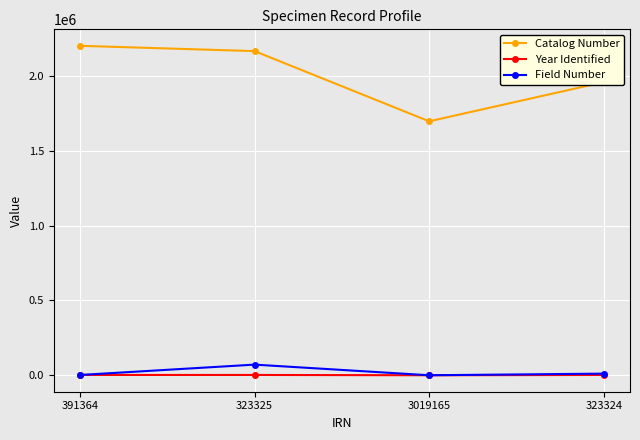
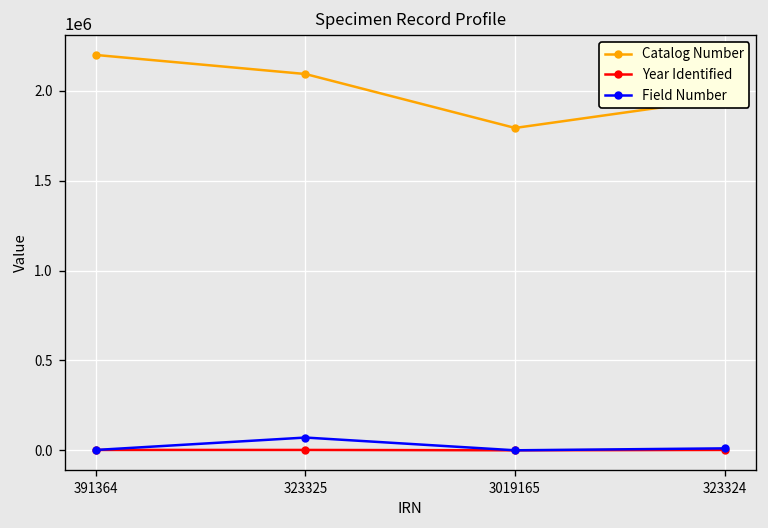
  {
    "Catalog Number": {
      "391364": 2200000,
-     "323325": 2160000,
-     "3019165": 1700000
+     "323325": 2090000,
+     "3019165": 1790000
    },
    "Year Identified": {
      "323325": 0
    },
    "Field Number": {
      "323325": 70000
    }
  }
